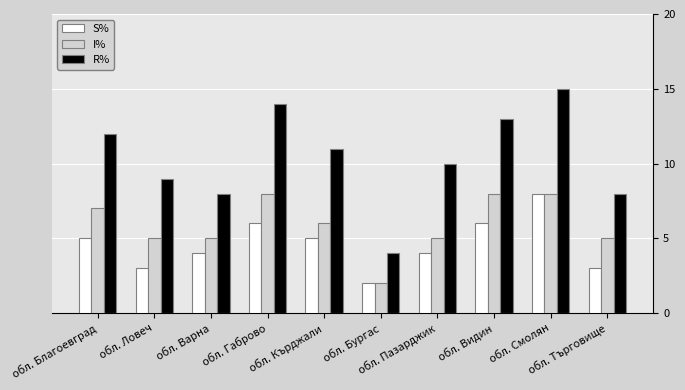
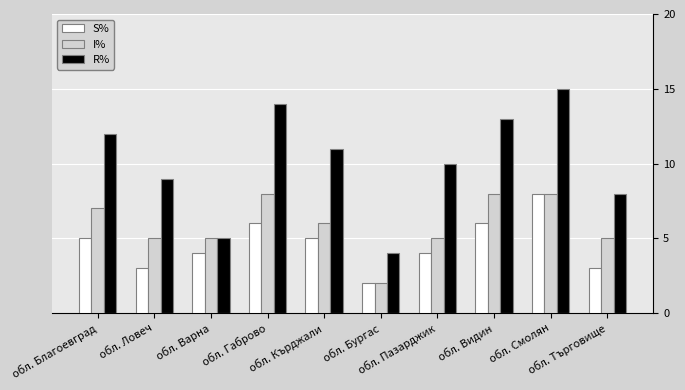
  {
    "S%": {
      "обл. Благоевград": 5,
      "обл. Ловеч": 3,
      "обл. Варна": 4,
      "обл. Габрово": 6,
      "обл. Кърджали": 5,
      "обл. Бургас": 2,
      "обл. Пазарджик": 4,
      "обл. Видин": 6,
      "обл. Смолян": 8,
      "обл. Търговище": 3
    },
    "I%": {
      "обл. Благоевград": 7,
      "обл. Ловеч": 5,
      "обл. Варна": 5,
      "обл. Габрово": 8,
      "обл. Кърджали": 6,
      "обл. Бургас": 2,
      "обл. Пазарджик": 5,
      "обл. Видин": 8,
      "обл. Смолян": 8,
      "обл. Търговище": 5
    },
    "R%": {
      "обл. Благоевград": 12,
      "обл. Ловеч": 9,
-     "обл. Варна": 8,
+     "обл. Варна": 5,
      "обл. Габрово": 14,
      "обл. Кърджали": 11,
      "обл. Бургас": 4,
      "обл. Пазарджик": 10,
      "обл. Видин": 13,
      "обл. Смолян": 15,
      "обл. Търговище": 8
    }
  }
